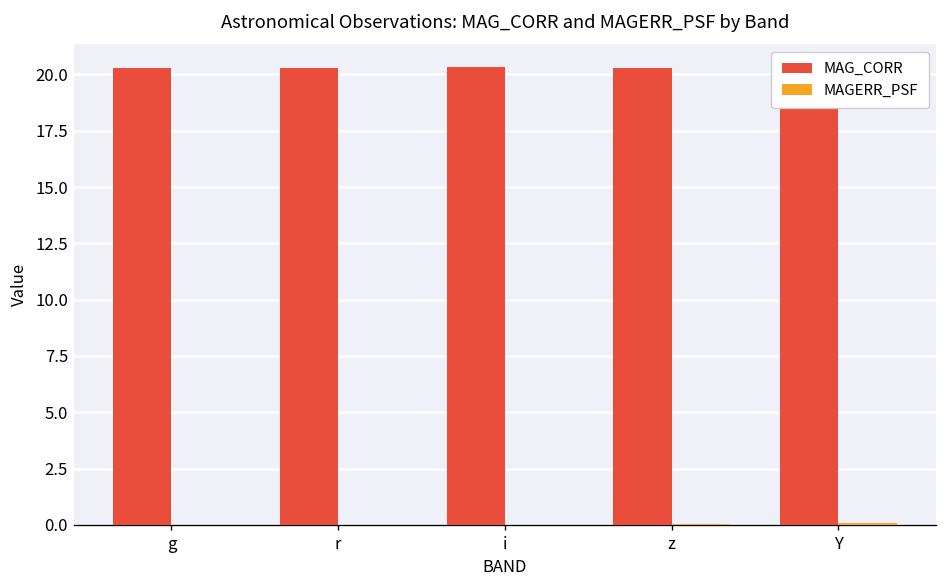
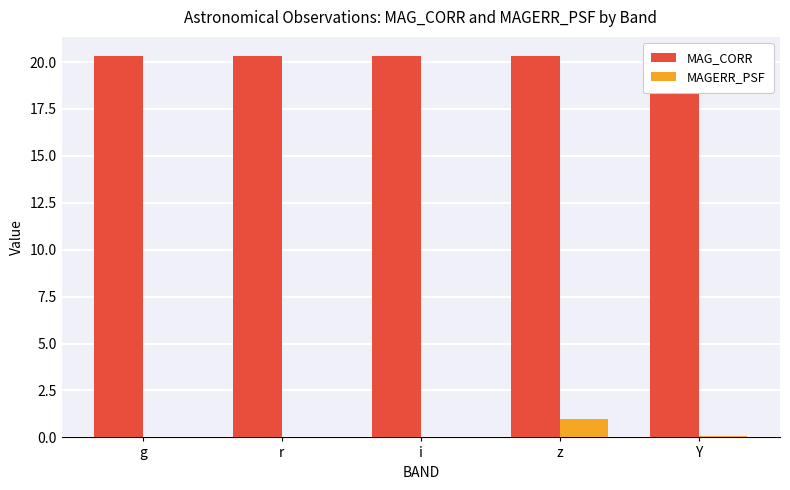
  {
    "MAG_CORR": {
      "g": 20.3,
      "r": 20.3,
      "i": 20.3,
      "z": 20.3
    },
    "MAGERR_PSF": {
-     "z": 0.0
+     "z": 1.0
    }
  }
